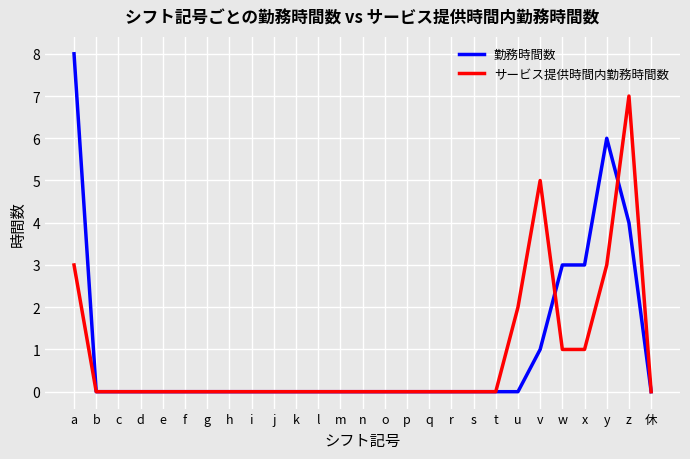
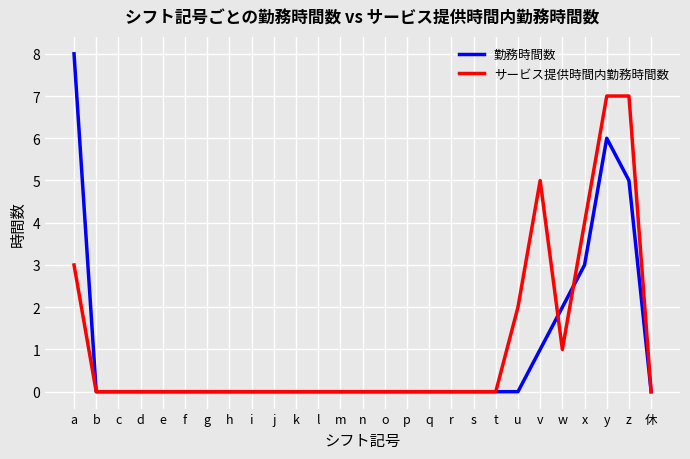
  {
    "勤務時間数": {
      "a": 8,
      "u": 0,
      "v": 1,
-     "w": 3,
+     "w": 2,
      "x": 3,
      "y": 6,
-     "z": 4
+     "z": 5
    },
    "サービス提供時間内勤務時間数": {
      "a": 3,
      "u": 2,
      "v": 5,
      "w": 1,
-     "x": 1,
-     "y": 3,
+     "x": 4,
+     "y": 7,
      "z": 7
    }
  }
